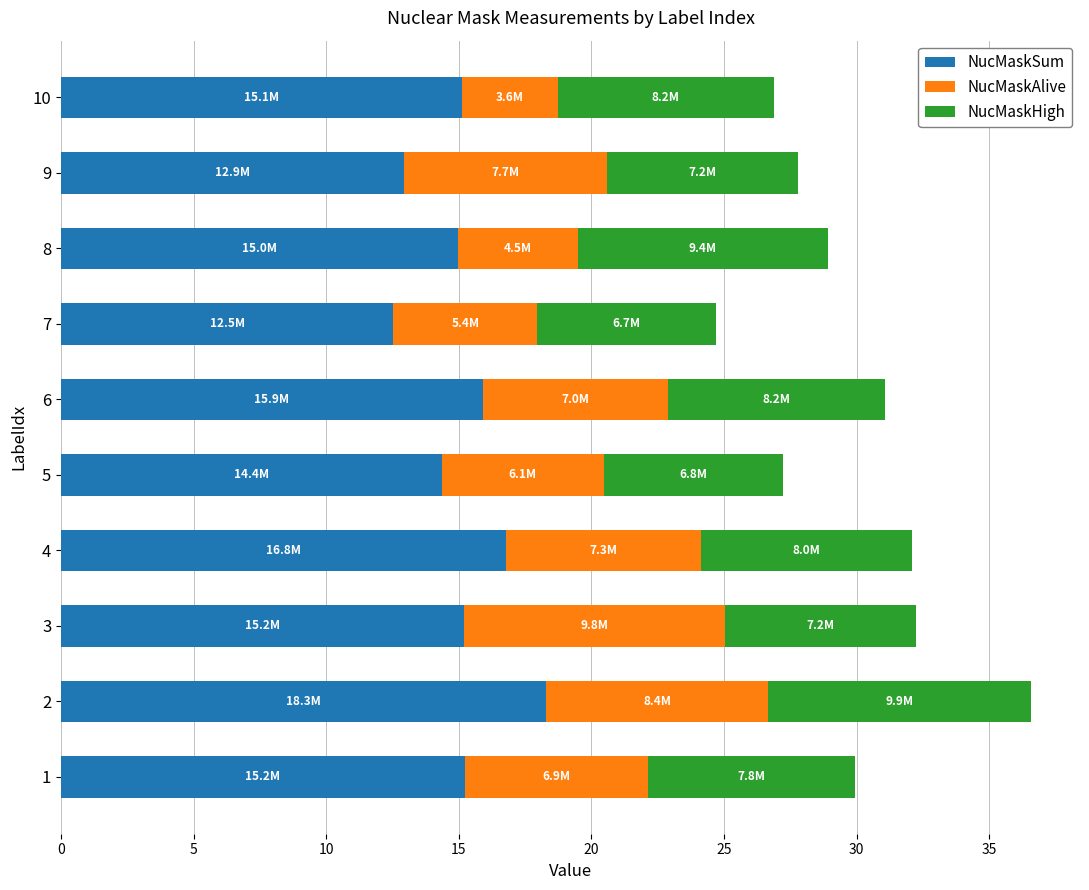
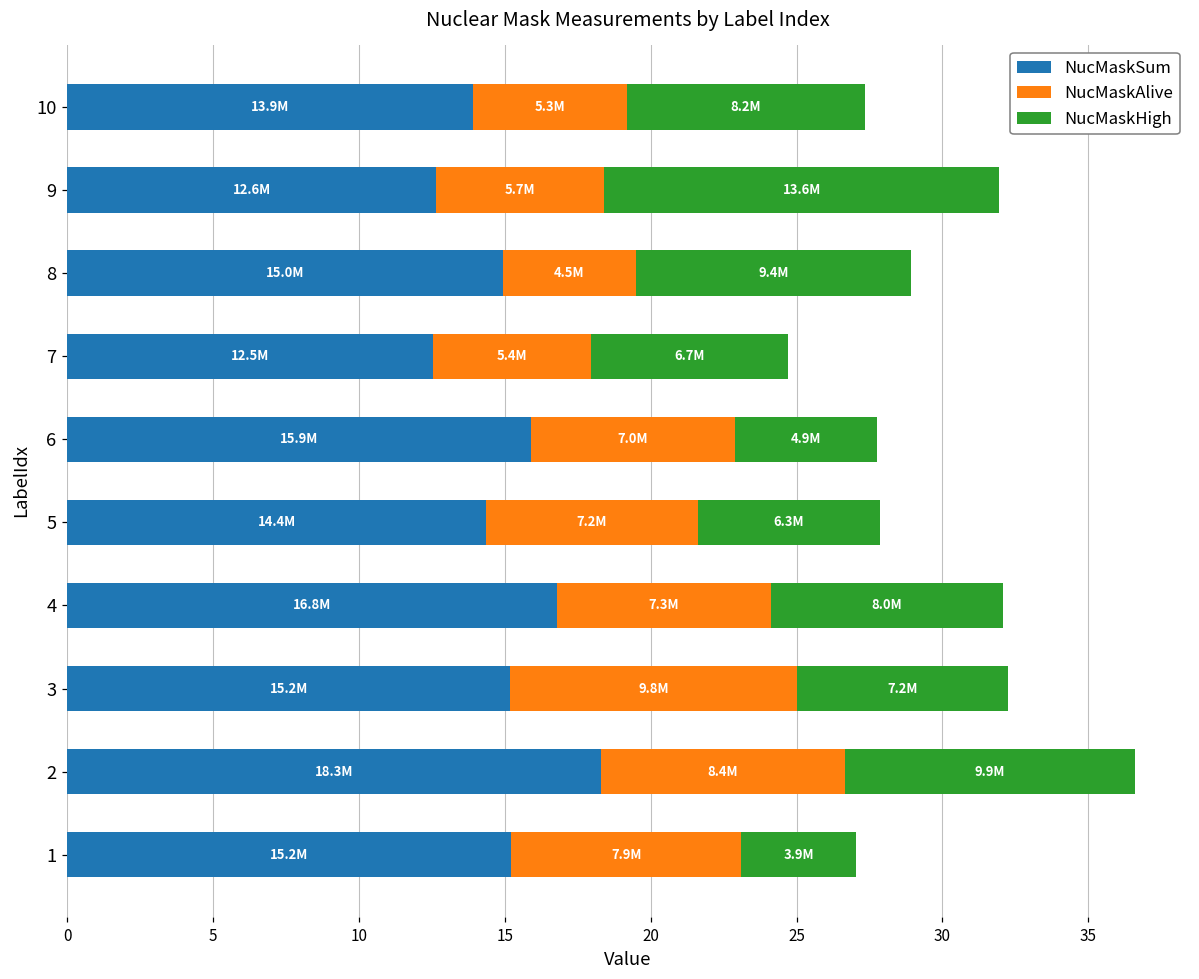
  {
    "NucMaskSum": {
-     "10": "15.1M",
-     "9": "12.9M",
+     "10": "13.9M",
+     "9": "12.6M",
      "8": "15.0M",
      "7": "12.5M",
      "6": "15.9M",
      "5": "14.4M",
      "4": "16.8M",
      "3": "15.2M",
      "2": "18.3M",
      "1": "15.2M"
    },
    "NucMaskAlive": {
-     "10": "3.6M",
-     "9": "7.7M",
+     "10": "5.3M",
+     "9": "5.7M",
      "8": "4.5M",
      "7": "5.4M",
      "6": "7.0M",
-     "5": "6.1M",
+     "5": "7.2M",
      "4": "7.3M",
      "3": "9.8M",
      "2": "8.4M",
-     "1": "6.9M"
+     "1": "7.9M"
    },
    "NucMaskHigh": {
      "10": "8.2M",
-     "9": "7.2M",
+     "9": "13.6M",
      "8": "9.4M",
      "7": "6.7M",
-     "6": "8.2M",
-     "5": "6.8M",
+     "6": "4.9M",
+     "5": "6.3M",
      "4": "8.0M",
      "3": "7.2M",
      "2": "9.9M",
-     "1": "7.8M"
+     "1": "3.9M"
    }
  }
